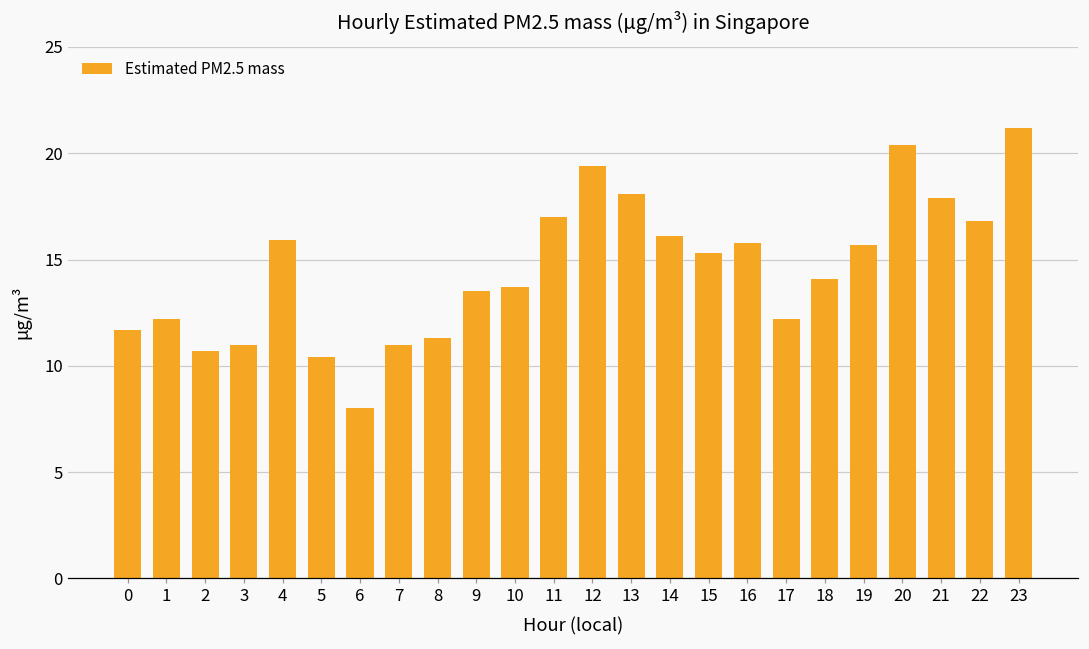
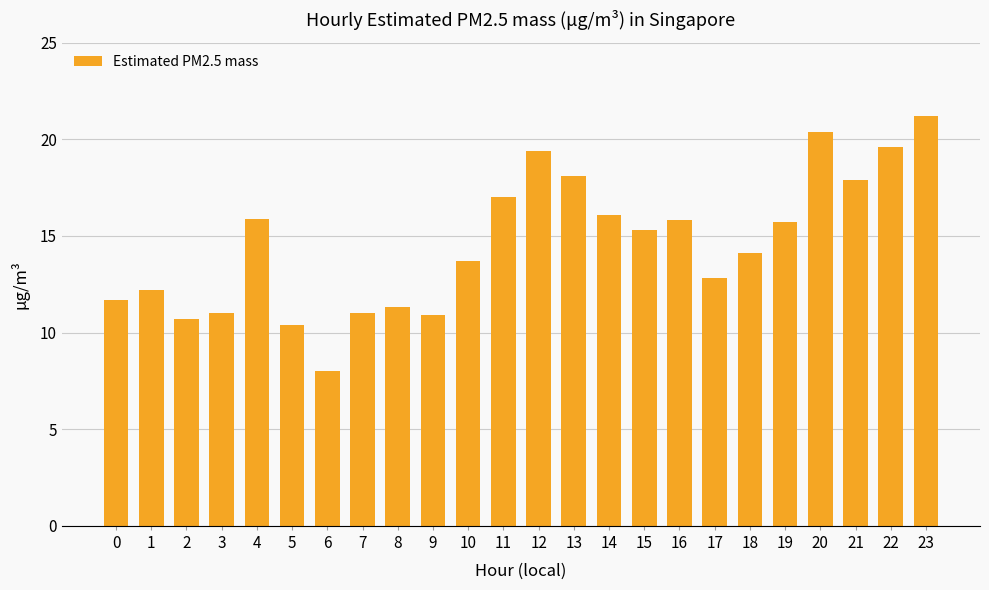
  {
    "0": 11.7,
    "1": 12.2,
    "2": 10.7,
    "3": 11.0,
    "4": 15.9,
    "5": 10.4,
    "6": 8.0,
    "7": 11.0,
    "8": 11.3,
-   "9": 13.5,
+   "9": 10.9,
    "10": 13.7,
    "11": 17.0,
    "12": 19.4,
    "13": 18.1,
    "14": 16.1,
    "15": 15.3,
    "16": 15.8,
-   "17": 12.2,
+   "17": 12.8,
    "18": 14.1,
    "19": 15.7,
    "20": 20.4,
    "21": 17.9,
-   "22": 16.8,
+   "22": 19.6,
    "23": 21.2
  }
